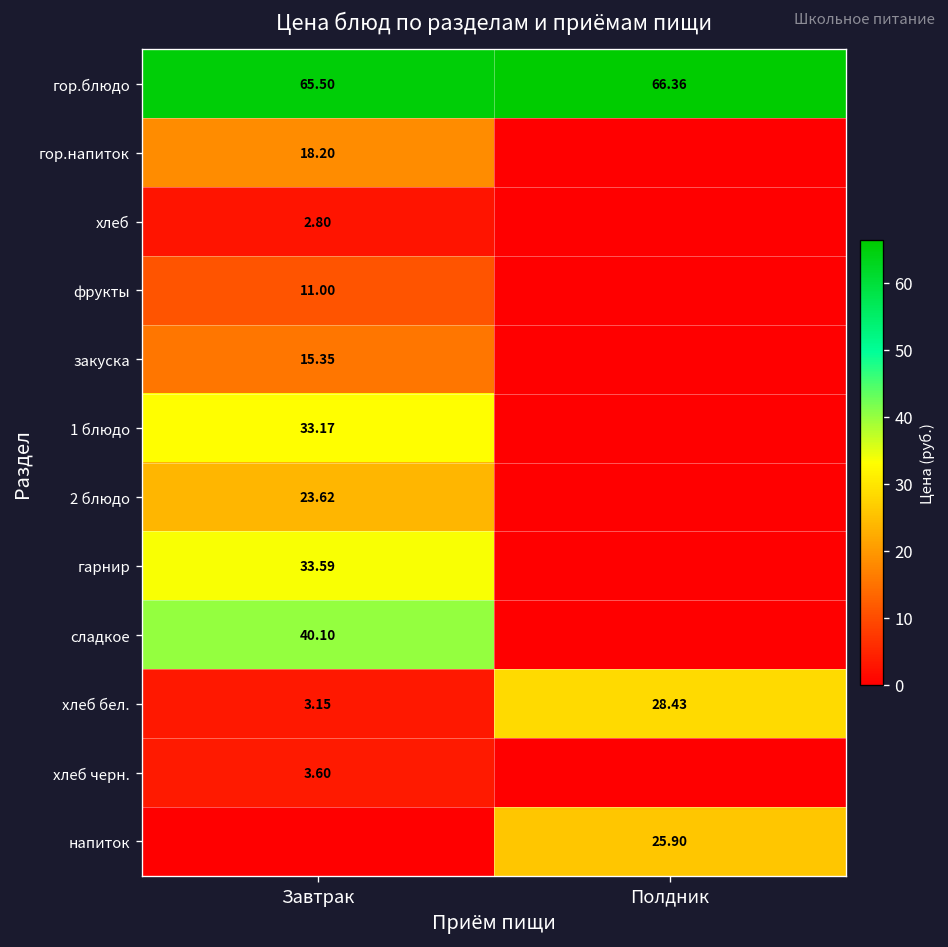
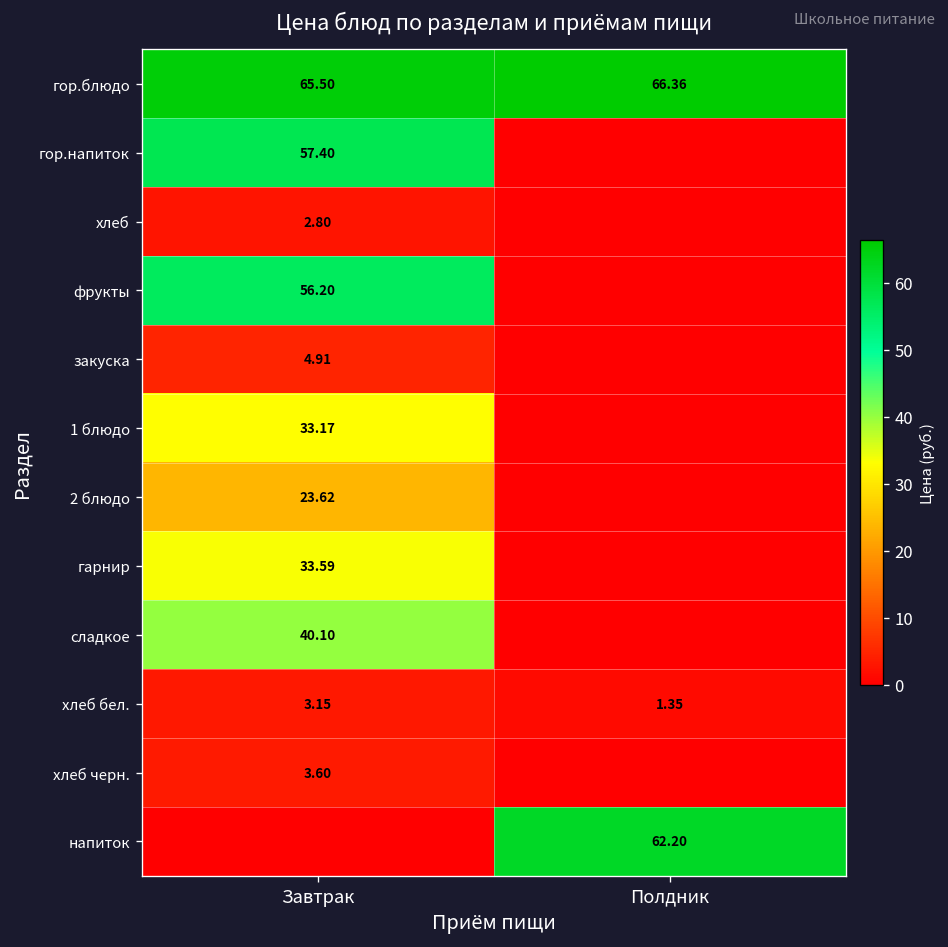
  {
    "гор.блюдо": {
      "Завтрак": 65.50,
      "Полдник": 66.36
    },
    "гор.напиток": {
-     "Завтрак": 18.20
+     "Завтрак": 57.40
    },
    "хлеб": {
      "Завтрак": 2.80
    },
    "фрукты": {
-     "Завтрак": 11.00
+     "Завтрак": 56.20
    },
    "закуска": {
-     "Завтрак": 15.35
+     "Завтрак": 4.91
    },
    "1 блюдо": {
      "Завтрак": 33.17
    },
    "2 блюдо": {
      "Завтрак": 23.62
    },
    "гарнир": {
      "Завтрак": 33.59
    },
    "сладкое": {
      "Завтрак": 40.10
    },
    "хлеб бел.": {
      "Завтрак": 3.15,
-     "Полдник": 28.43
+     "Полдник": 1.35
    },
    "хлеб черн.": {
      "Завтрак": 3.60
    },
    "напиток": {
-     "Полдник": 25.90
+     "Полдник": 62.20
    }
  }
